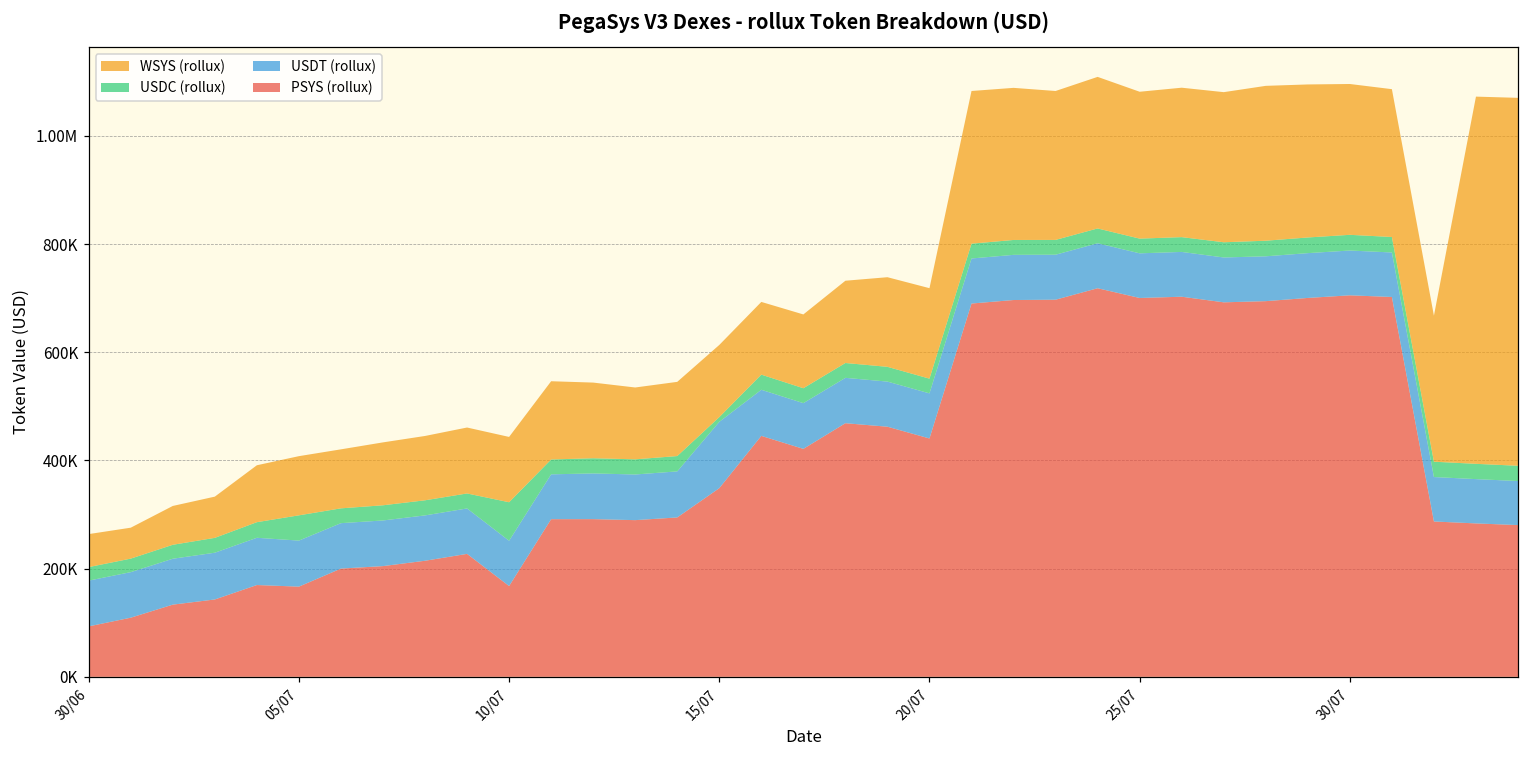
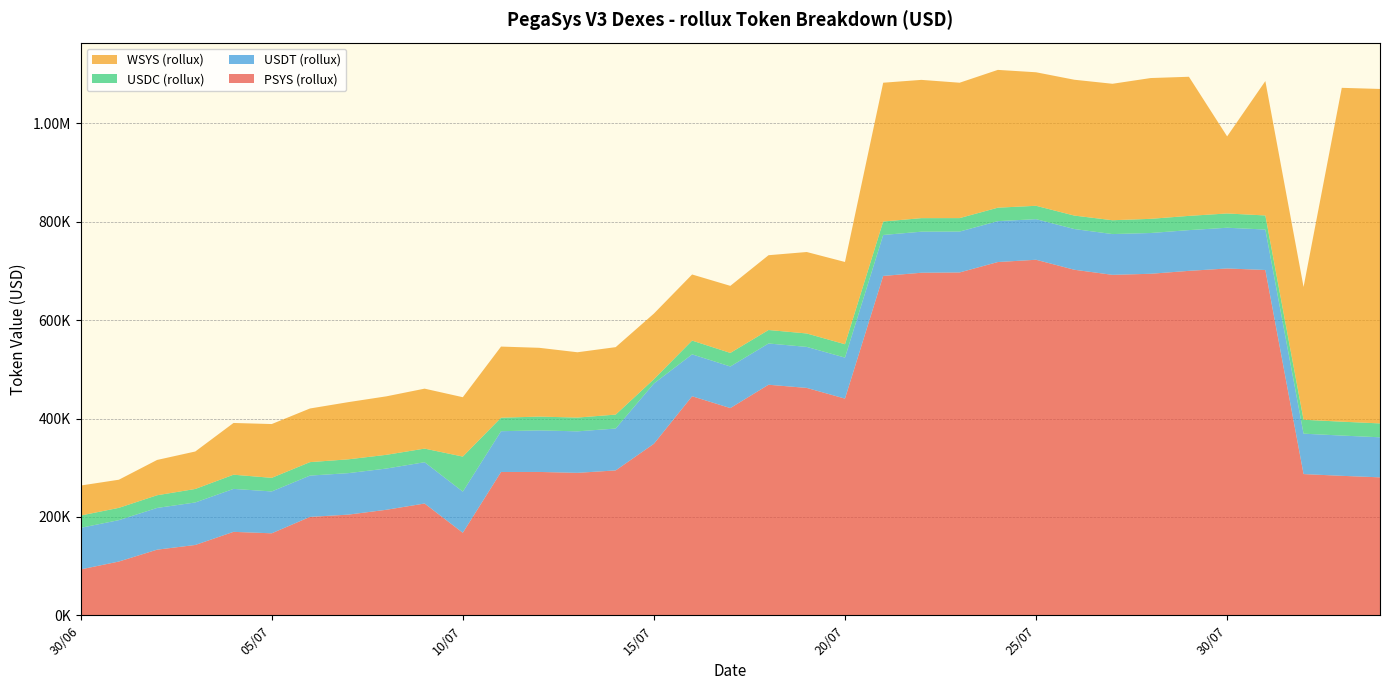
  {
    "PSYS (rollux)": {
      "30/06": 90000,
      "05/07": 170000,
      "10/07": 170000,
      "15/07": 350000,
      "20/07": 440000,
-     "25/07": 700000,
+     "25/07": 720000,
      "30/07": 710000
    },
    "USDT (rollux)": {
      "30/06": 80000,
      "05/07": 90000,
      "10/07": 80000,
      "15/07": 120000,
      "20/07": 80000,
      "25/07": 80000,
      "30/07": 80000
    },
    "USDC (rollux)": {
      "30/06": 20000,
-     "05/07": 50000,
+     "05/07": 30000,
      "10/07": 70000,
      "15/07": 10000,
      "20/07": 30000,
      "25/07": 30000,
      "30/07": 30000
    },
    "WSYS (rollux)": {
      "30/06": 60000,
      "05/07": 110000,
      "10/07": 120000,
      "15/07": 130000,
      "20/07": 170000,
      "25/07": 270000,
-     "30/07": 280000
+     "30/07": 160000
    }
  }
